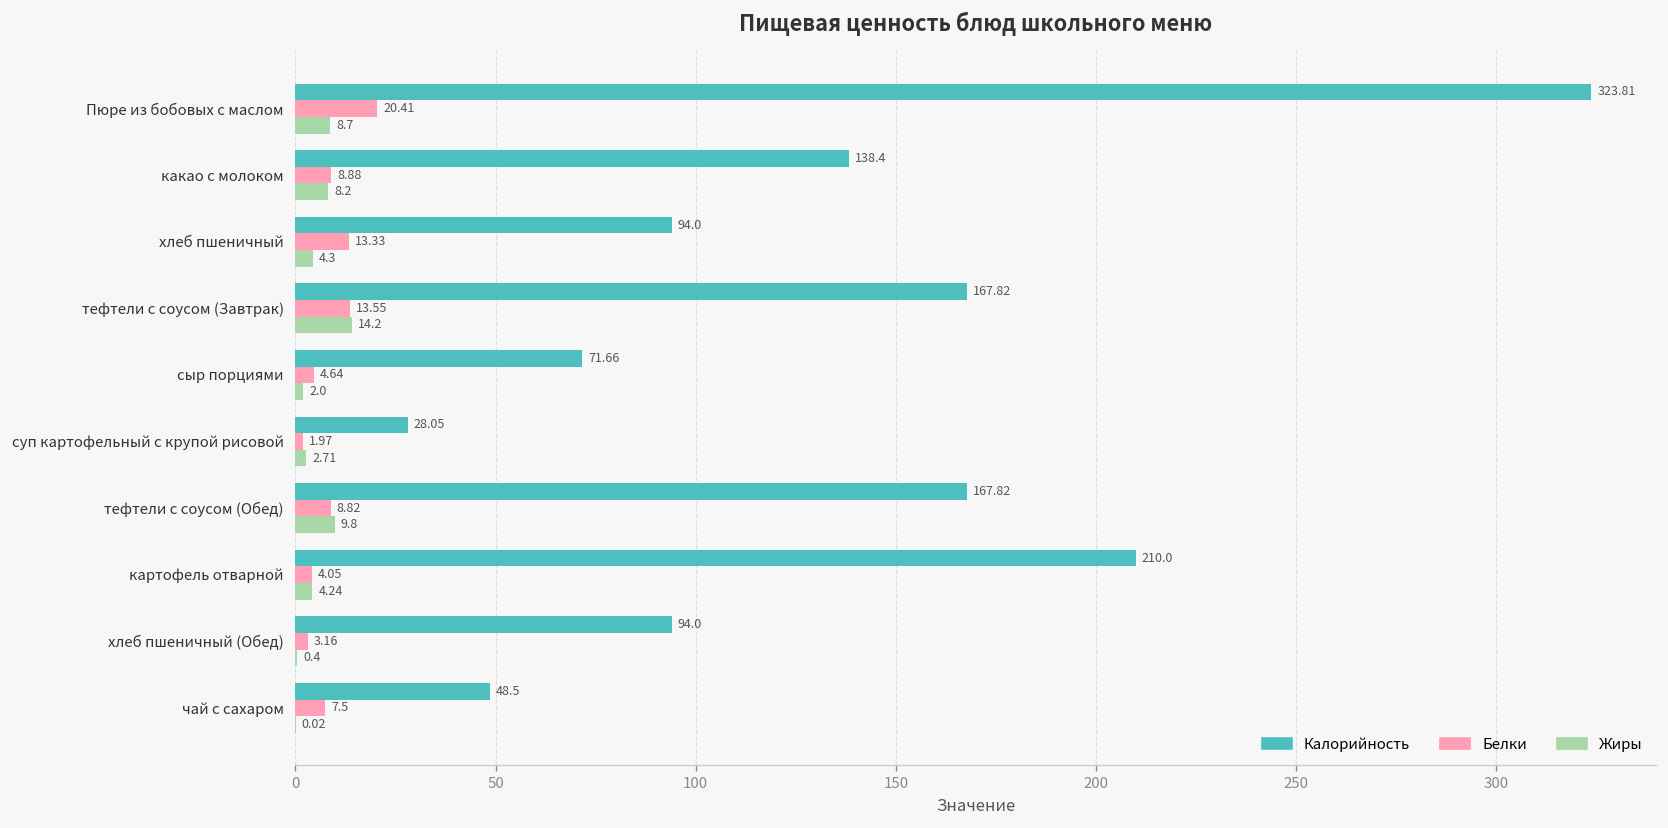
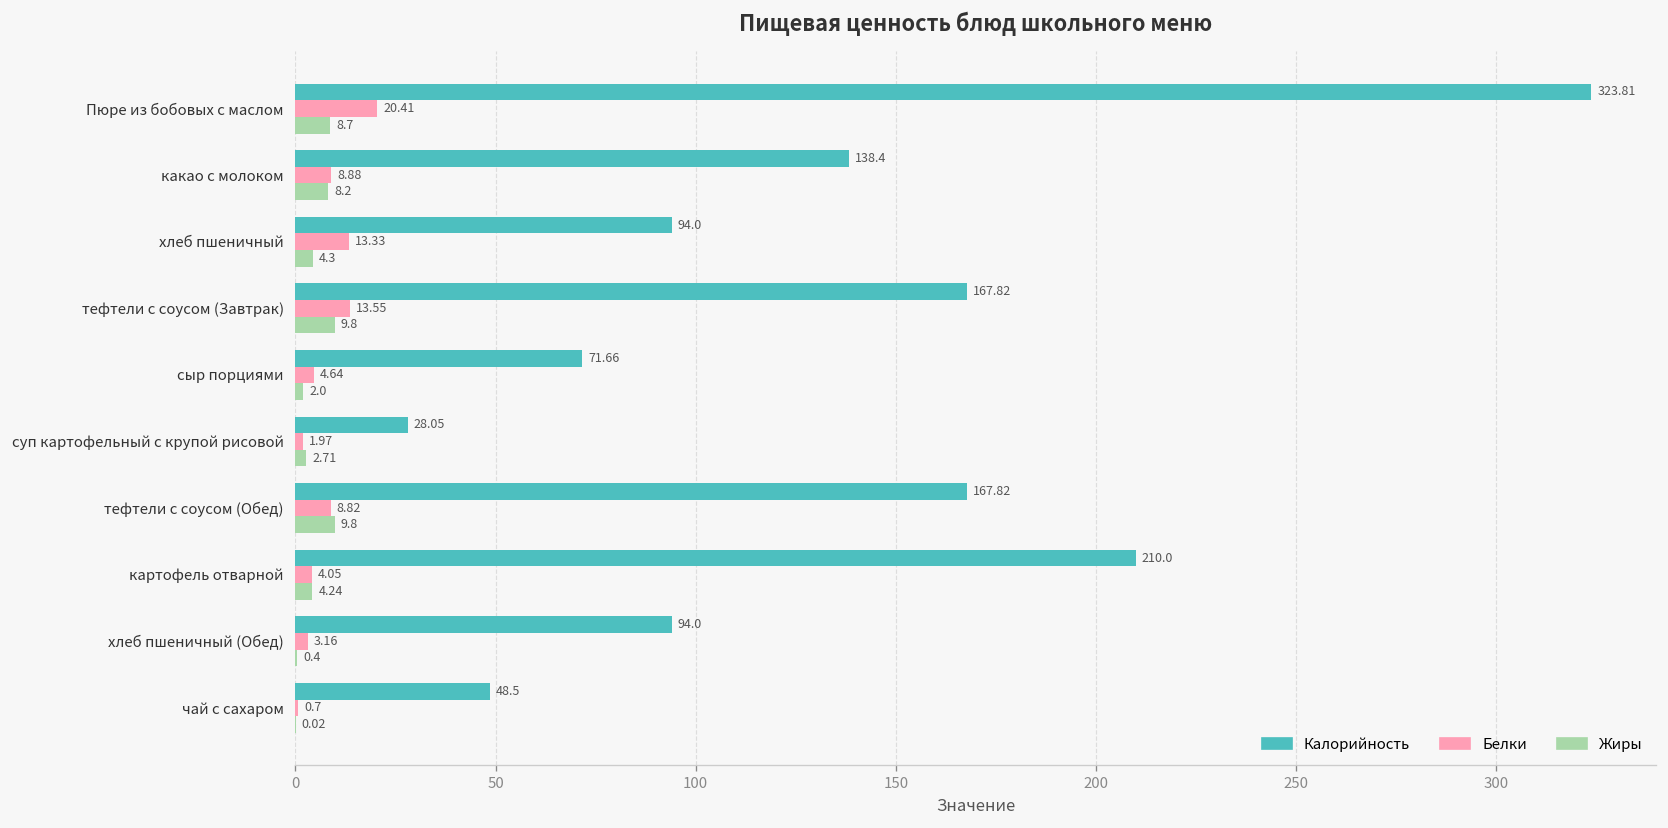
  {
    "Калорийность": {
      "Пюре из бобовых с маслом": 323.81,
      "какао с молоком": 138.4,
      "хлеб пшеничный": 94.0,
      "тефтели с соусом (Завтрак)": 167.82,
      "сыр порциями": 71.66,
      "суп картофельный с крупой рисовой": 28.05,
      "тефтели с соусом (Обед)": 167.82,
      "картофель отварной": 210.0,
      "хлеб пшеничный (Обед)": 94.0,
      "чай с сахаром": 48.5
    },
    "Белки": {
      "Пюре из бобовых с маслом": 20.41,
      "какао с молоком": 8.88,
      "хлеб пшеничный": 13.33,
      "тефтели с соусом (Завтрак)": 13.55,
      "сыр порциями": 4.64,
      "суп картофельный с крупой рисовой": 1.97,
      "тефтели с соусом (Обед)": 8.82,
      "картофель отварной": 4.05,
      "хлеб пшеничный (Обед)": 3.16,
-     "чай с сахаром": 7.5
+     "чай с сахаром": 0.7
    },
    "Жиры": {
      "Пюре из бобовых с маслом": 8.7,
      "какао с молоком": 8.2,
      "хлеб пшеничный": 4.3,
-     "тефтели с соусом (Завтрак)": 14.2,
+     "тефтели с соусом (Завтрак)": 9.8,
      "сыр порциями": 2.0,
      "суп картофельный с крупой рисовой": 2.71,
      "тефтели с соусом (Обед)": 9.8,
      "картофель отварной": 4.24,
      "хлеб пшеничный (Обед)": 0.4,
      "чай с сахаром": 0.02
    }
  }
